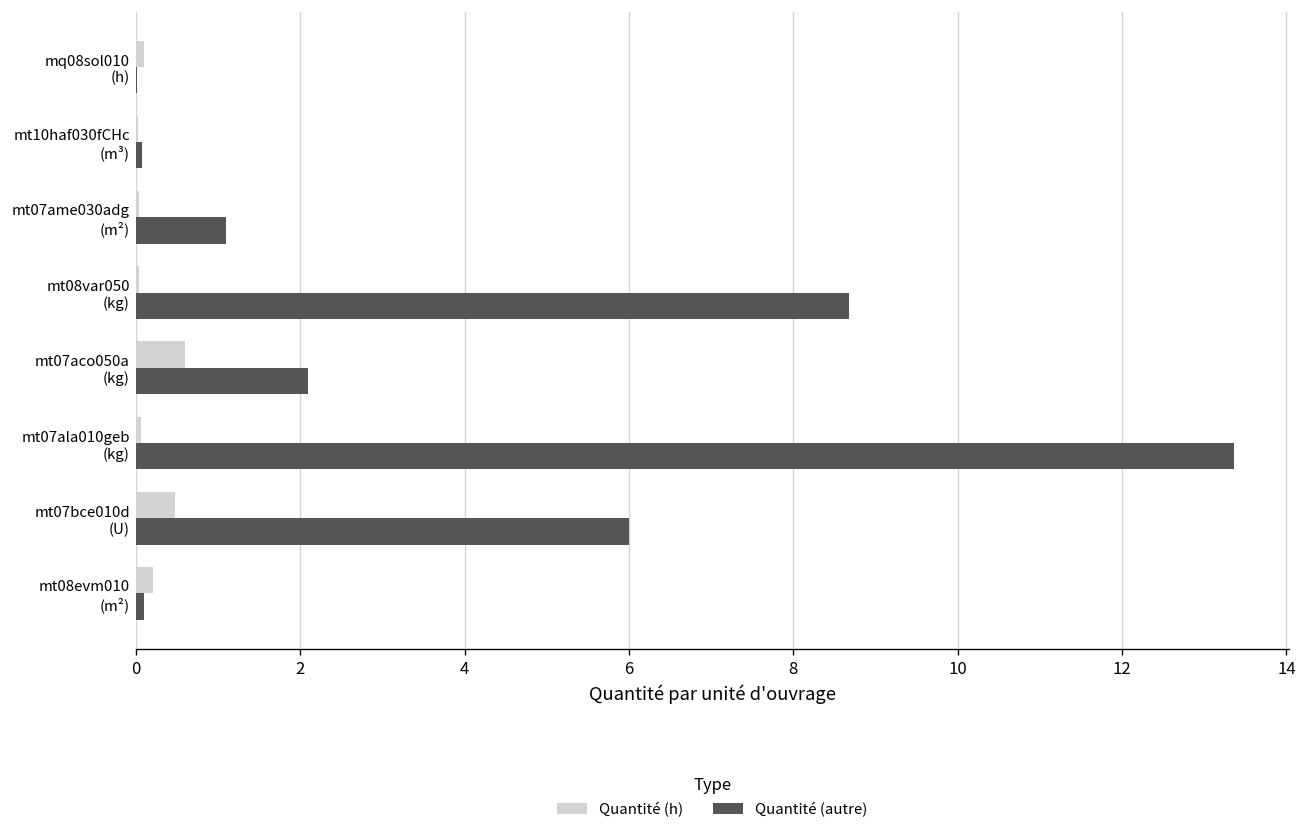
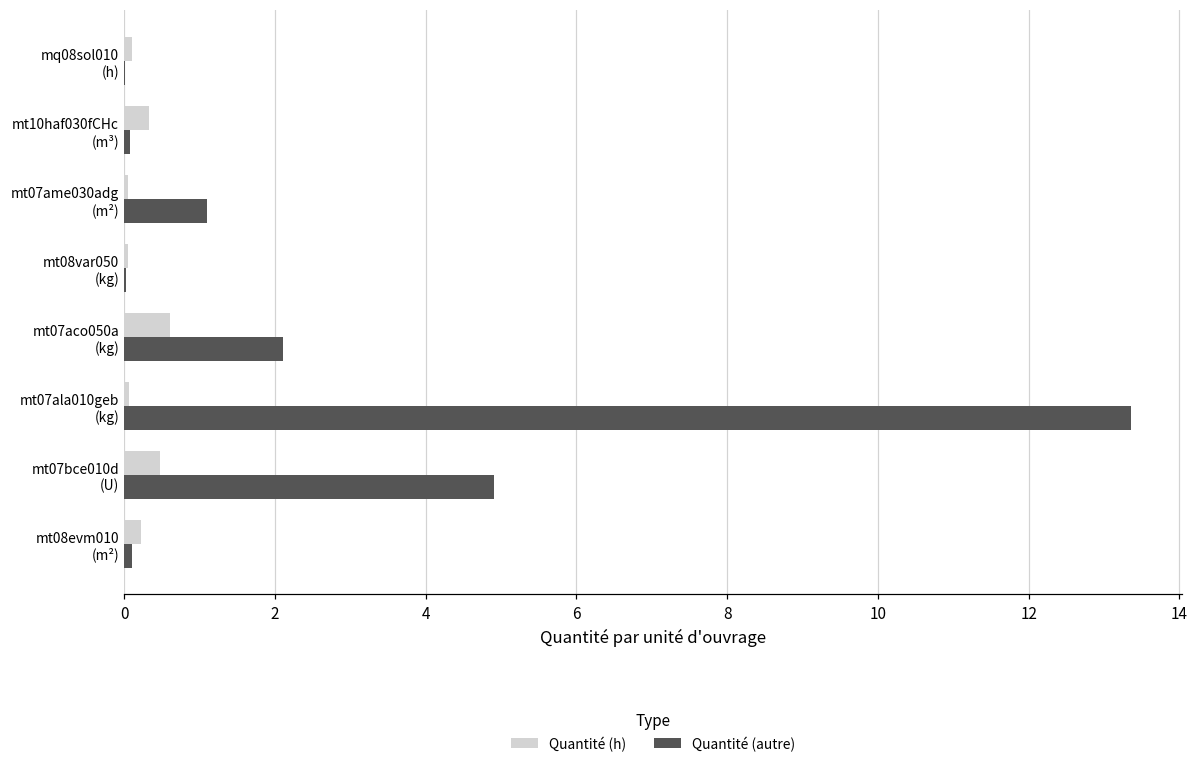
  {
    "Quantité (h)": {
      "mq08sol010 (h)": 0.1,
-     "mt10haf030fCHc (m³)": 0.0,
+     "mt10haf030fCHc (m³)": 0.3,
      "mt07ame030adg (m²)": 0.0,
      "mt08var050 (kg)": 0.0,
      "mt07aco050a (kg)": 0.6,
      "mt07ala010geb (kg)": 0.1,
      "mt07bce010d (U)": 0.5,
      "mt08evm010 (m²)": 0.2
    },
    "Quantité (autre)": {
      "mt10haf030fCHc (m³)": 0.1,
      "mt07ame030adg (m²)": 1.1,
-     "mt08var050 (kg)": 8.7,
+     "mt08var050 (kg)": 0.0,
      "mt07aco050a (kg)": 2.1,
      "mt07ala010geb (kg)": 13.4,
-     "mt07bce010d (U)": 6.0,
+     "mt07bce010d (U)": 4.9,
      "mt08evm010 (m²)": 0.1
    }
  }
